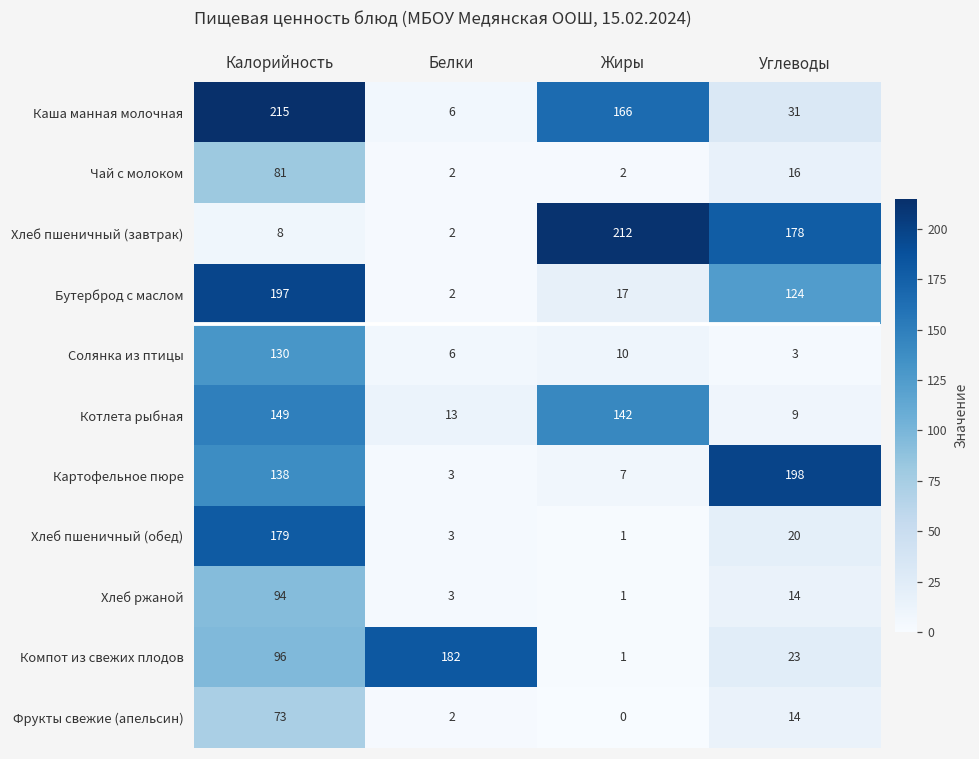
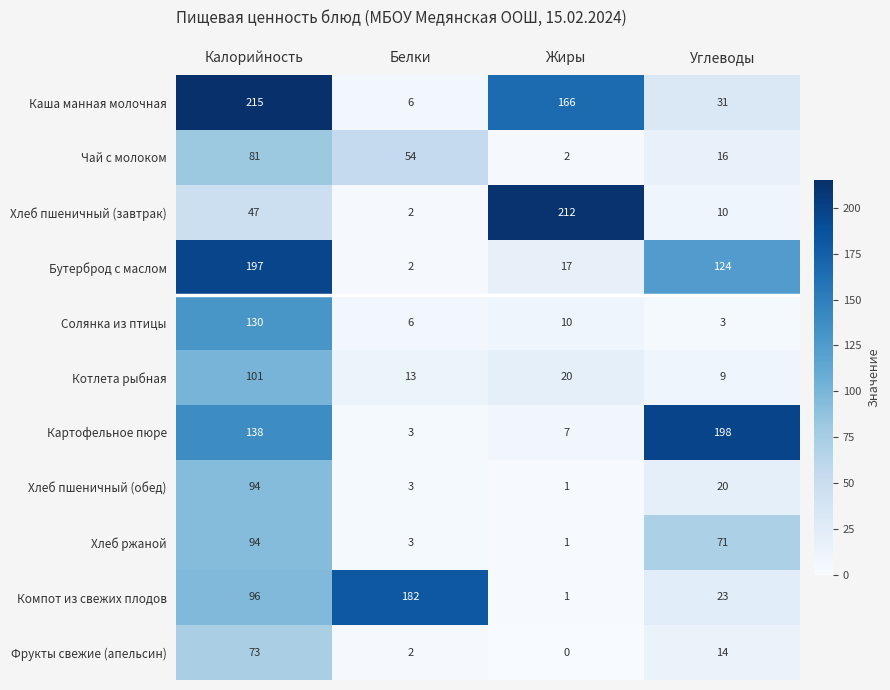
  {
    "Каша манная молочная": {
      "Калорийность": 215,
      "Белки": 6,
      "Жиры": 166,
      "Углеводы": 31
    },
    "Чай с молоком": {
      "Калорийность": 81,
-     "Белки": 2,
+     "Белки": 54,
      "Жиры": 2,
      "Углеводы": 16
    },
    "Хлеб пшеничный (завтрак)": {
-     "Калорийность": 8,
+     "Калорийность": 47,
      "Белки": 2,
      "Жиры": 212,
-     "Углеводы": 178
+     "Углеводы": 10
    },
    "Бутерброд с маслом": {
      "Калорийность": 197,
      "Белки": 2,
      "Жиры": 17,
      "Углеводы": 124
    },
    "Солянка из птицы": {
      "Калорийность": 130,
      "Белки": 6,
      "Жиры": 10,
      "Углеводы": 3
    },
    "Котлета рыбная": {
-     "Калорийность": 149,
+     "Калорийность": 101,
      "Белки": 13,
-     "Жиры": 142,
+     "Жиры": 20,
      "Углеводы": 9
    },
    "Картофельное пюре": {
      "Калорийность": 138,
      "Белки": 3,
      "Жиры": 7,
      "Углеводы": 198
    },
    "Хлеб пшеничный (обед)": {
-     "Калорийность": 179,
+     "Калорийность": 94,
      "Белки": 3,
      "Жиры": 1,
      "Углеводы": 20
    },
    "Хлеб ржаной": {
      "Калорийность": 94,
      "Белки": 3,
      "Жиры": 1,
-     "Углеводы": 14
+     "Углеводы": 71
    },
    "Компот из свежих плодов": {
      "Калорийность": 96,
      "Белки": 182,
      "Жиры": 1,
      "Углеводы": 23
    },
    "Фрукты свежие (апельсин)": {
      "Калорийность": 73,
      "Белки": 2,
      "Жиры": 0,
      "Углеводы": 14
    }
  }
